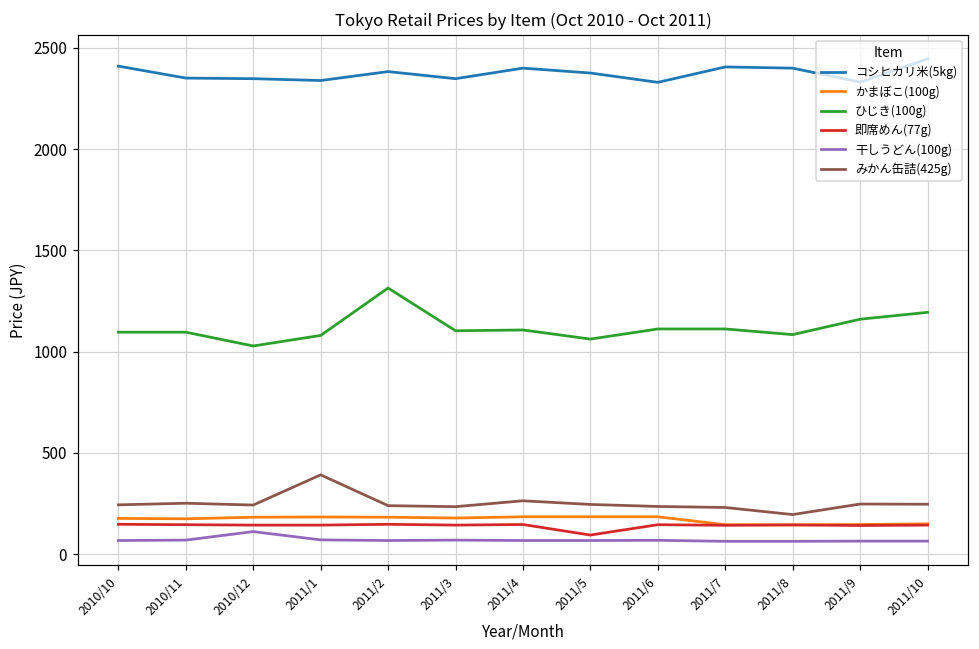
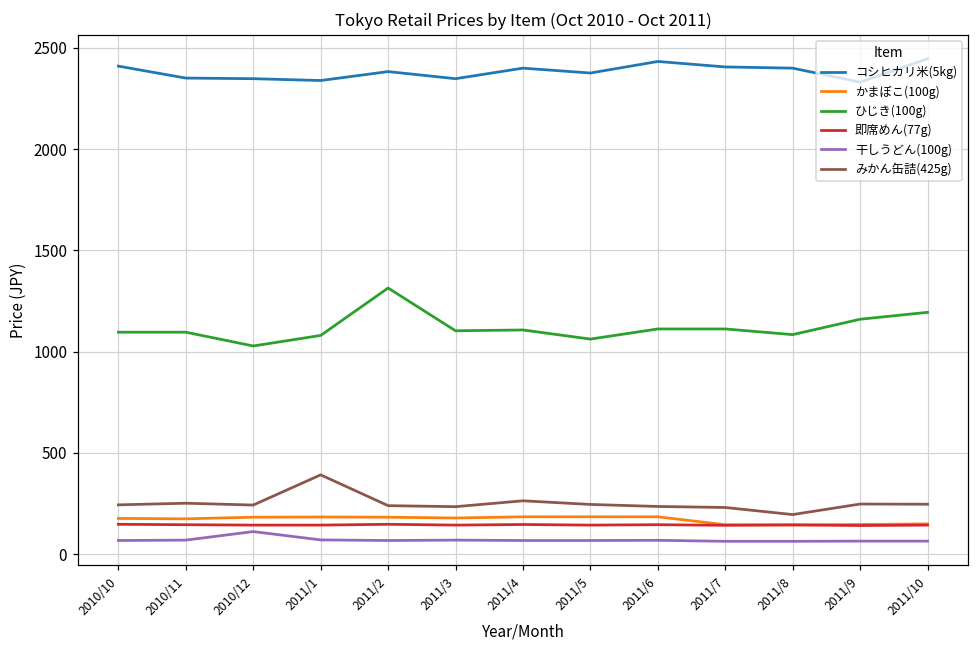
  {
    "コシヒカリ米(5kg)": {
      "2010/10": 2410,
      "2010/11": 2350,
      "2010/12": 2350,
      "2011/1": 2340,
      "2011/2": 2380,
      "2011/3": 2350,
      "2011/4": 2400,
      "2011/5": 2380,
-     "2011/6": 2330,
+     "2011/6": 2430,
      "2011/7": 2410,
      "2011/8": 2400
    },
    "かまぼこ(100g)": {
      "2010/10": 180,
      "2010/11": 180,
      "2010/12": 180,
      "2011/1": 180,
      "2011/2": 180,
      "2011/3": 180,
      "2011/4": 190,
      "2011/5": 190,
      "2011/6": 190
    },
    "ひじき(100g)": {
      "2010/10": 1100,
      "2010/11": 1100,
      "2010/12": 1030,
      "2011/1": 1080,
      "2011/2": 1310,
      "2011/3": 1100,
      "2011/4": 1110,
      "2011/5": 1060,
      "2011/6": 1110,
      "2011/7": 1110,
      "2011/8": 1080,
      "2011/9": 1160,
      "2011/10": 1190
    },
    "即席めん(77g)": {
      "2010/10": 150,
      "2010/11": 150,
      "2010/12": 140,
      "2011/1": 140,
      "2011/2": 150,
      "2011/3": 140,
      "2011/4": 150,
-     "2011/5": 100,
+     "2011/5": 140,
      "2011/6": 150
    },
    "干しうどん(100g)": {
      "2010/10": 70,
      "2010/11": 70,
      "2010/12": 110,
      "2011/1": 70,
      "2011/2": 70,
      "2011/3": 70,
      "2011/4": 70,
      "2011/5": 70,
      "2011/6": 70,
      "2011/7": 60,
      "2011/8": 60,
      "2011/9": 70,
      "2011/10": 70
    },
    "みかん缶詰(425g)": {
      "2010/10": 240,
      "2010/11": 250,
      "2010/12": 240,
      "2011/1": 390,
      "2011/2": 240,
      "2011/3": 240,
      "2011/4": 260,
      "2011/5": 250,
      "2011/6": 240,
      "2011/7": 230,
      "2011/8": 200,
      "2011/9": 250,
      "2011/10": 250
    }
  }
